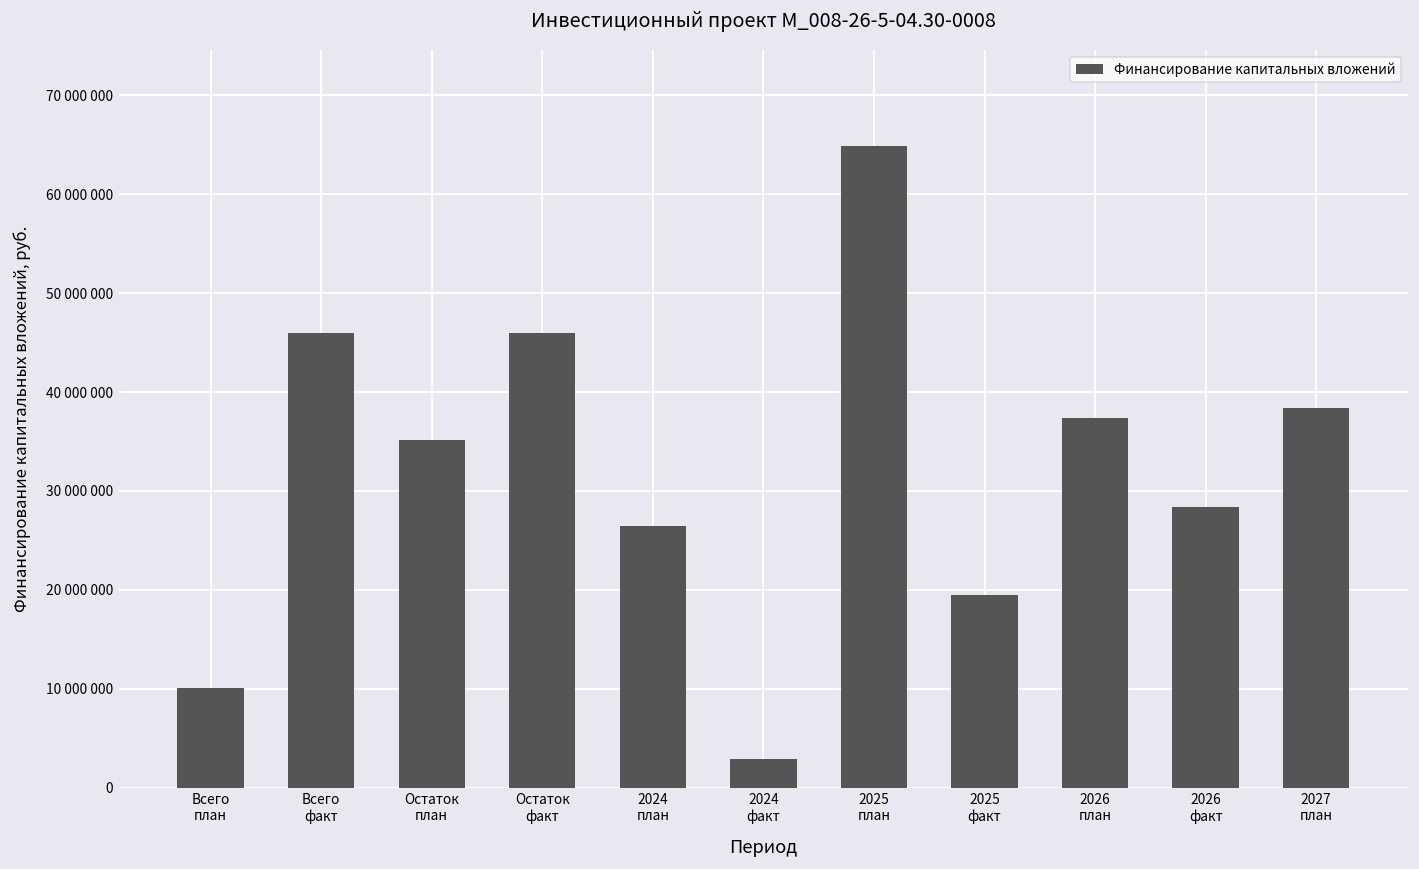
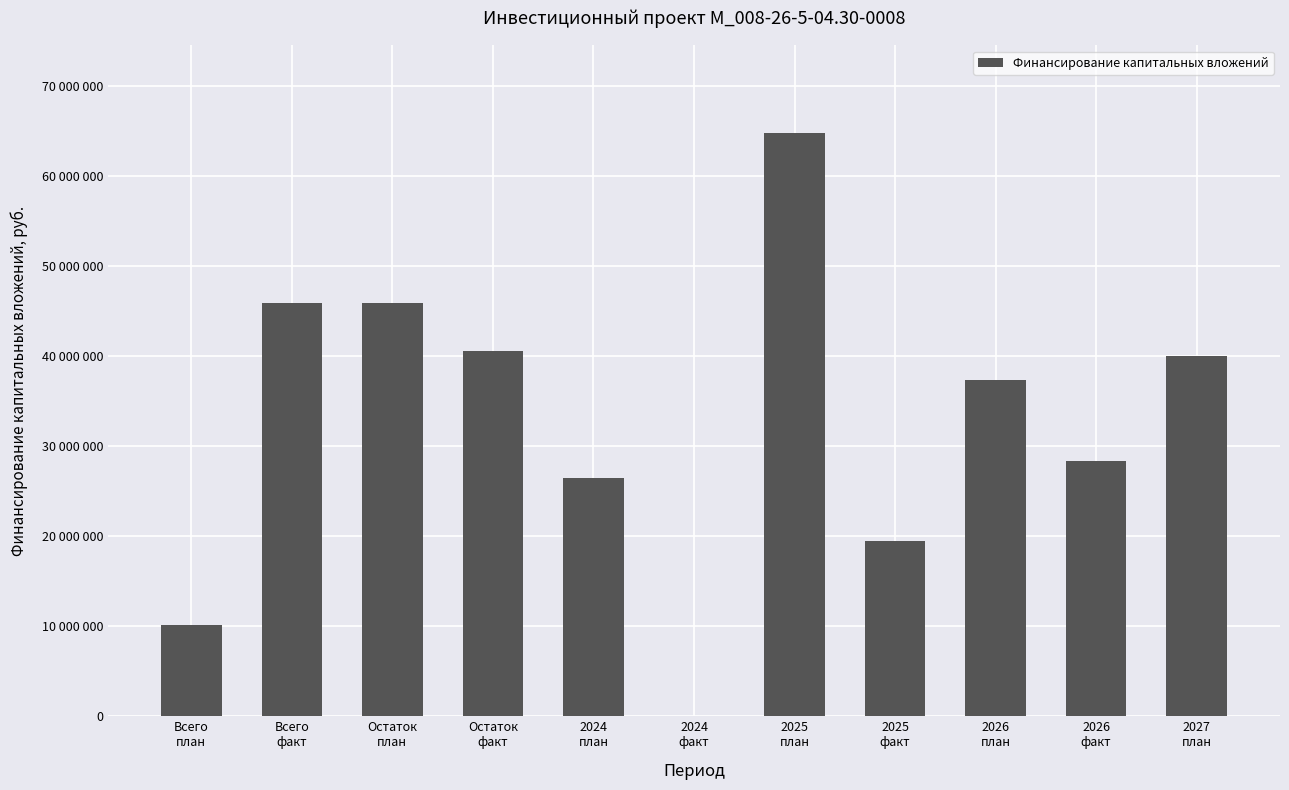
  {
    "Всего план": 10000000,
    "Всего факт": 46000000,
-   "Остаток план": 35000000,
-   "Остаток факт": 46000000,
+   "Остаток план": 46000000,
+   "Остаток факт": 41000000,
    "2024 план": 26000000,
-   "2024 факт": 3000000,
+   "2024 факт": 0,
    "2025 план": 65000000,
    "2025 факт": 20000000,
    "2026 план": 37000000,
    "2026 факт": 28000000,
-   "2027 план": 38000000
+   "2027 план": 40000000
  }
